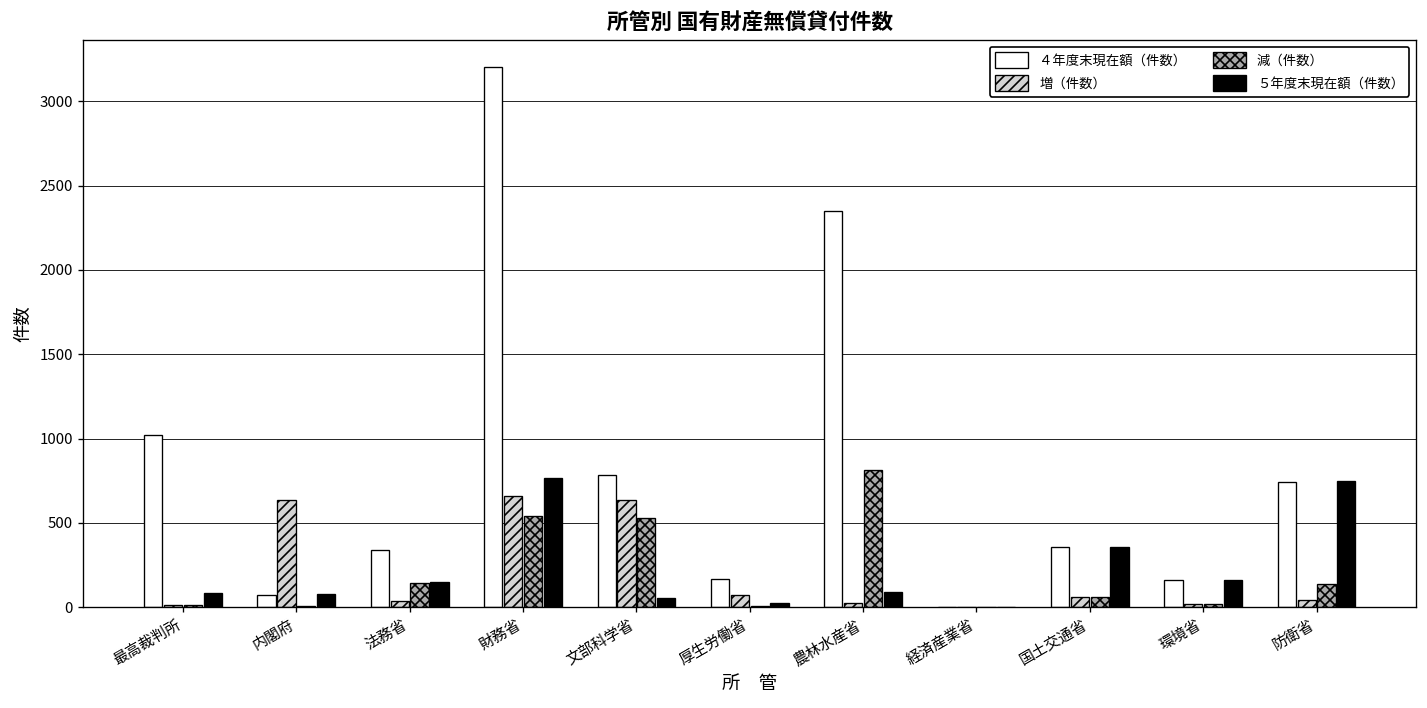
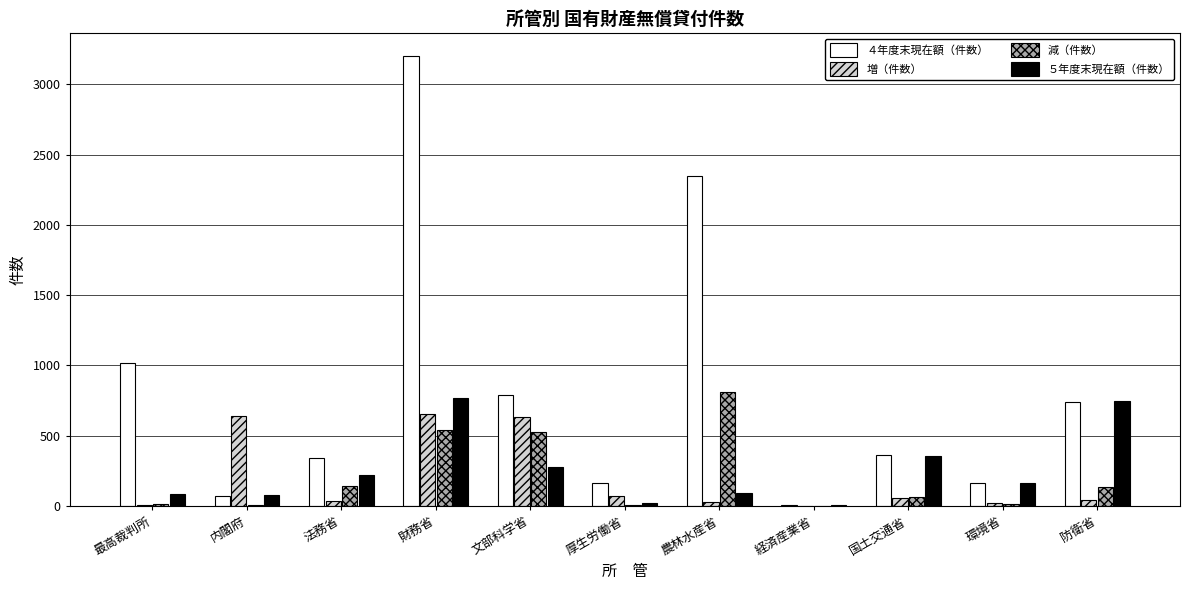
  {
    "４年度末現在額（件数）": {
      "最高裁判所": 1020,
      "内閣府": 70,
      "法務省": 340,
      "財務省": 3200,
      "文部科学省": 790,
      "厚生労働省": 170,
      "農林水産省": 2350,
      "国土交通省": 360,
      "環境省": 160,
      "防衛省": 740
    },
    "増（件数）": {
      "内閣府": 640,
      "法務省": 40,
      "財務省": 660,
      "文部科学省": 630,
      "厚生労働省": 70,
      "農林水産省": 30,
      "経済産業省": 0,
      "国土交通省": 60,
      "環境省": 20,
      "防衛省": 40
    },
    "減（件数）": {
      "法務省": 140,
      "財務省": 540,
      "文部科学省": 530,
      "農林水産省": 810,
      "経済産業省": 0,
      "国土交通省": 60,
      "防衛省": 140
    },
    "５年度末現在額（件数）": {
      "最高裁判所": 80,
      "内閣府": 80,
-     "法務省": 150,
+     "法務省": 220,
      "財務省": 770,
-     "文部科学省": 60,
+     "文部科学省": 280,
      "厚生労働省": 20,
      "農林水産省": 90,
      "国土交通省": 360,
      "環境省": 160,
      "防衛省": 750
    }
  }
